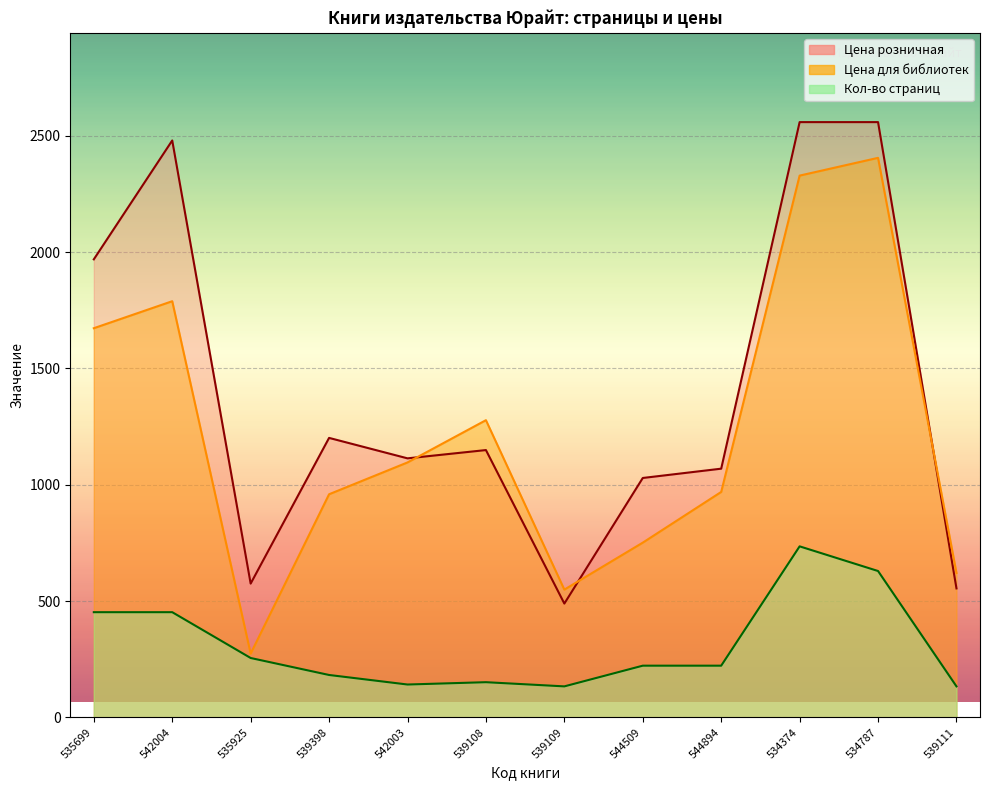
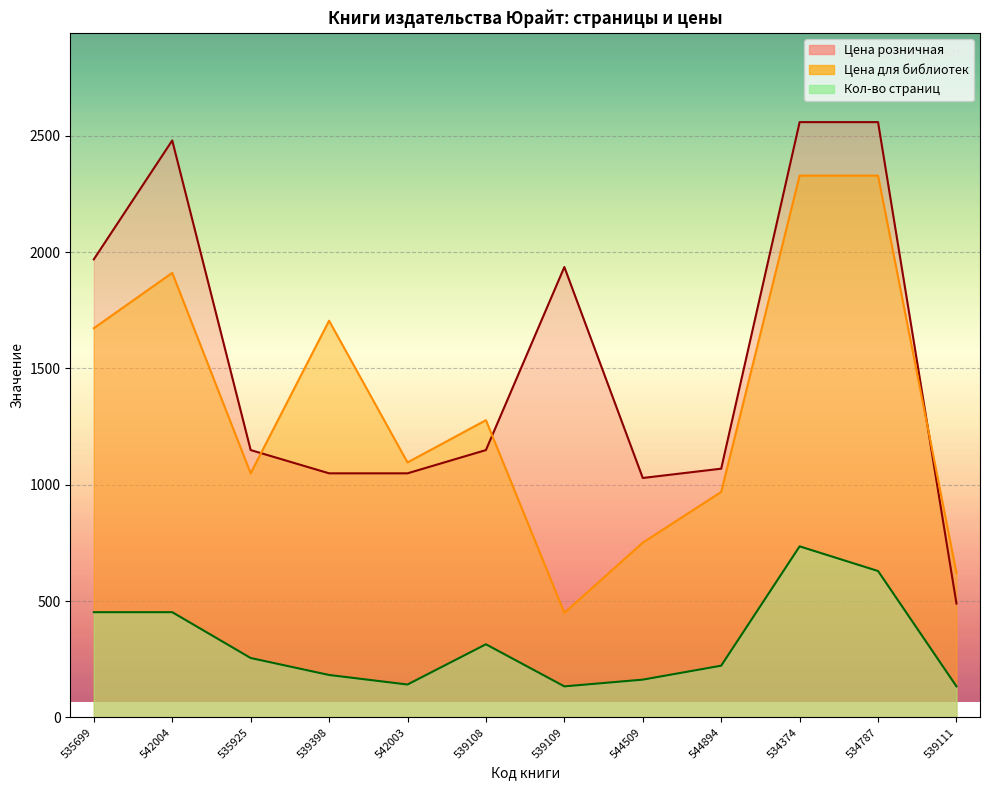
  {
    "Цена розничная": {
      "535699": 1970,
      "542004": 2480,
-     "535925": 570,
-     "539398": 1200,
-     "542003": 1110,
+     "535925": 1150,
+     "539398": 1050,
+     "542003": 1050,
      "539108": 1150,
-     "539109": 490,
+     "539109": 1940,
      "544509": 1030,
      "544894": 1070,
      "534374": 2560,
      "534787": 2560,
-     "539111": 550
+     "539111": 490
    },
    "Цена для библиотек": {
      "535699": 1670,
-     "542004": 1790,
-     "535925": 270,
-     "539398": 960,
+     "542004": 1910,
+     "535925": 1050,
+     "539398": 1710,
      "542003": 1100,
      "539108": 1280,
-     "539109": 550,
+     "539109": 450,
      "544509": 750,
      "544894": 970,
      "534374": 2330,
-     "534787": 2410,
+     "534787": 2330,
      "539111": 620
    },
    "Кол-во страниц": {
      "535699": 450,
      "542004": 450,
      "535925": 260,
      "539398": 180,
      "542003": 140,
-     "539108": 150,
+     "539108": 310,
      "539109": 130,
-     "544509": 220,
+     "544509": 160,
      "544894": 220,
      "534374": 740,
      "534787": 630,
      "539111": 130
    }
  }
